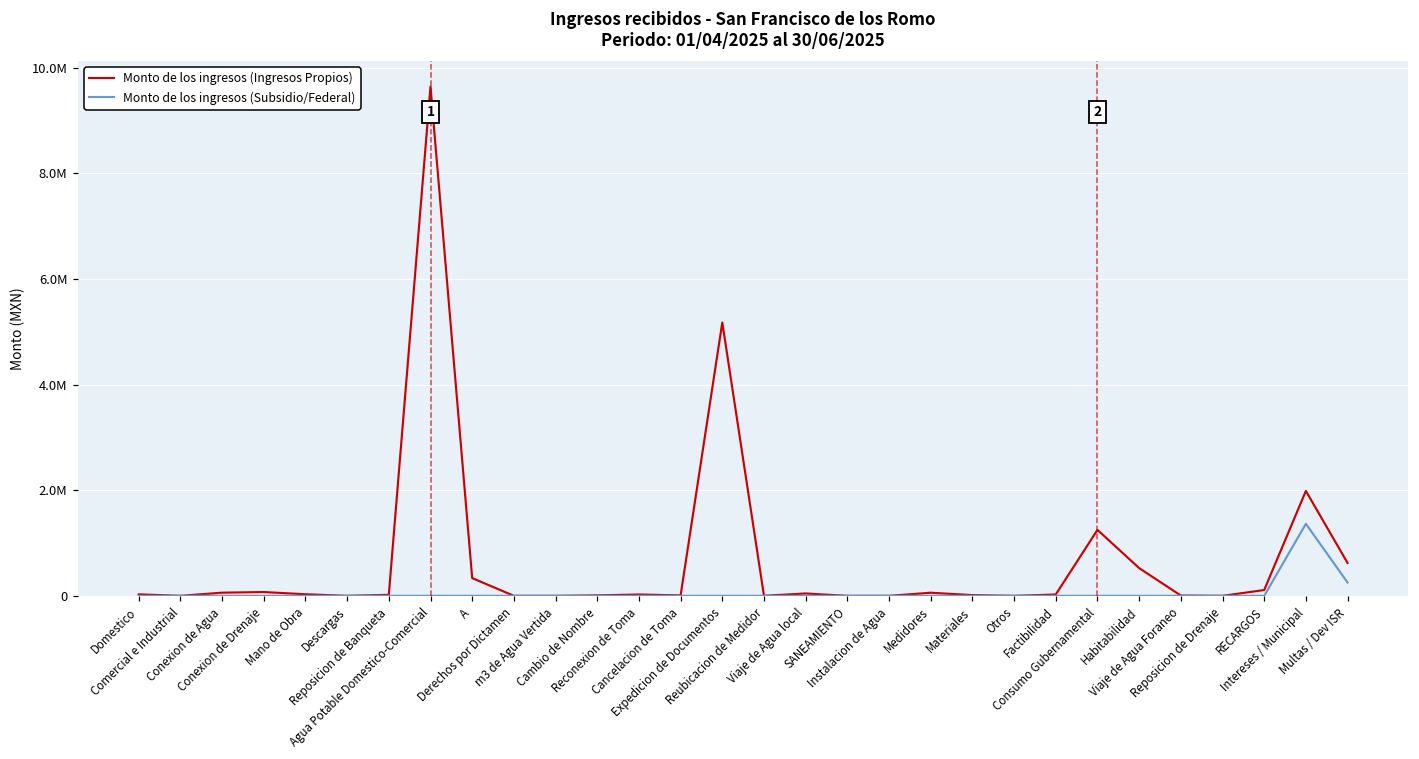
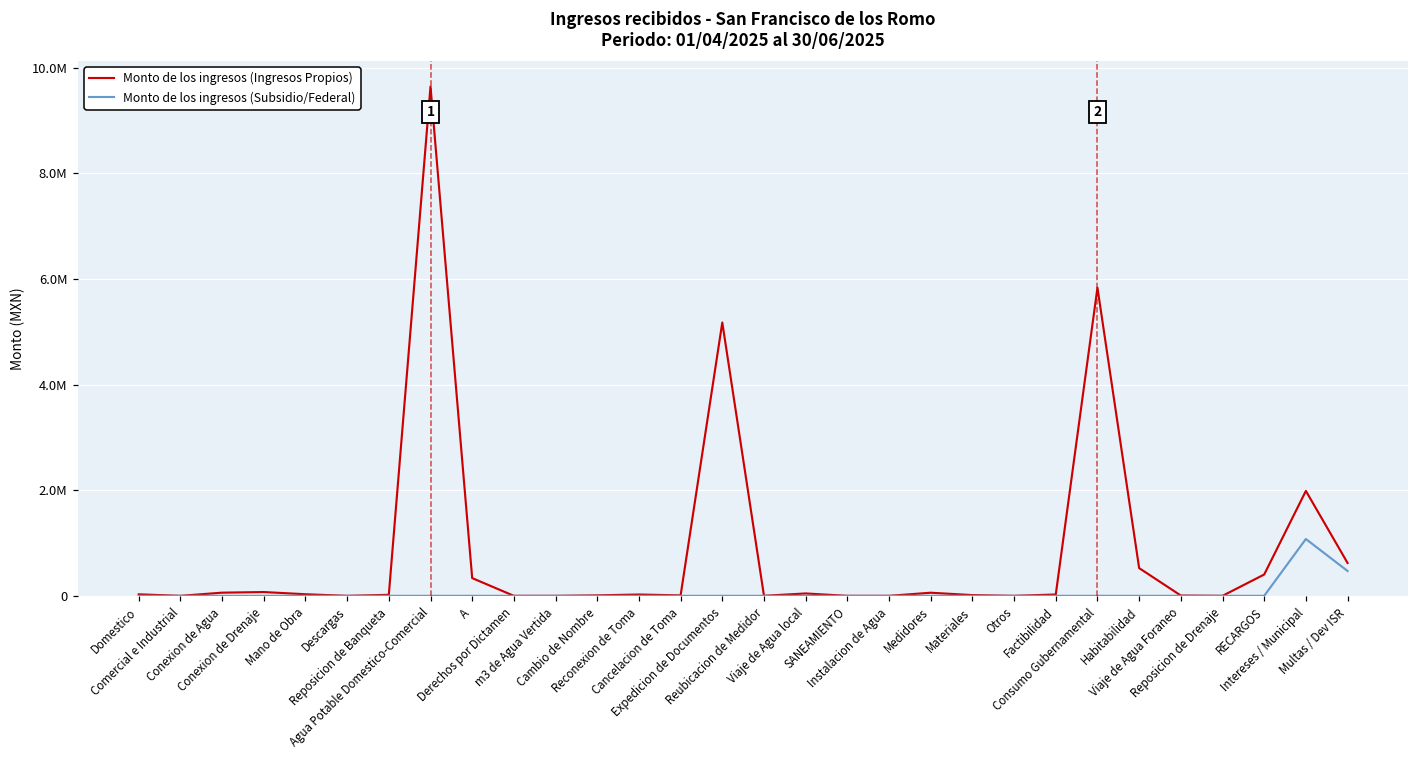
  {
    "Monto de los ingresos (Ingresos Propios)": {
      "Conexion de Agua": 100000,
      "Conexion de Drenaje": 100000,
      "A": 300000,
      "Expedicion de Documentos": 5200000,
      "Medidores": 100000,
-     "Consumo Gubernamental": 1200000,
+     "Consumo Gubernamental": 5800000,
      "Habitabilidad": 500000,
-     "RECARGOS": 100000,
+     "RECARGOS": 400000,
      "Intereses / Municipal": 2000000,
      "Multas / Dev ISR": 600000
    },
    "Monto de los ingresos (Subsidio/Federal)": {
      "Conexion de Agua": 0,
      "Conexion de Drenaje": 0,
      "Agua Potable Domestico-Comercial": 0,
      "A": 0,
      "Expedicion de Documentos": 0,
      "Medidores": 0,
      "Consumo Gubernamental": 0,
      "Habitabilidad": 0,
      "RECARGOS": 0,
-     "Intereses / Municipal": 1400000,
-     "Multas / Dev ISR": 300000
+     "Intereses / Municipal": 1100000,
+     "Multas / Dev ISR": 500000
    }
  }
